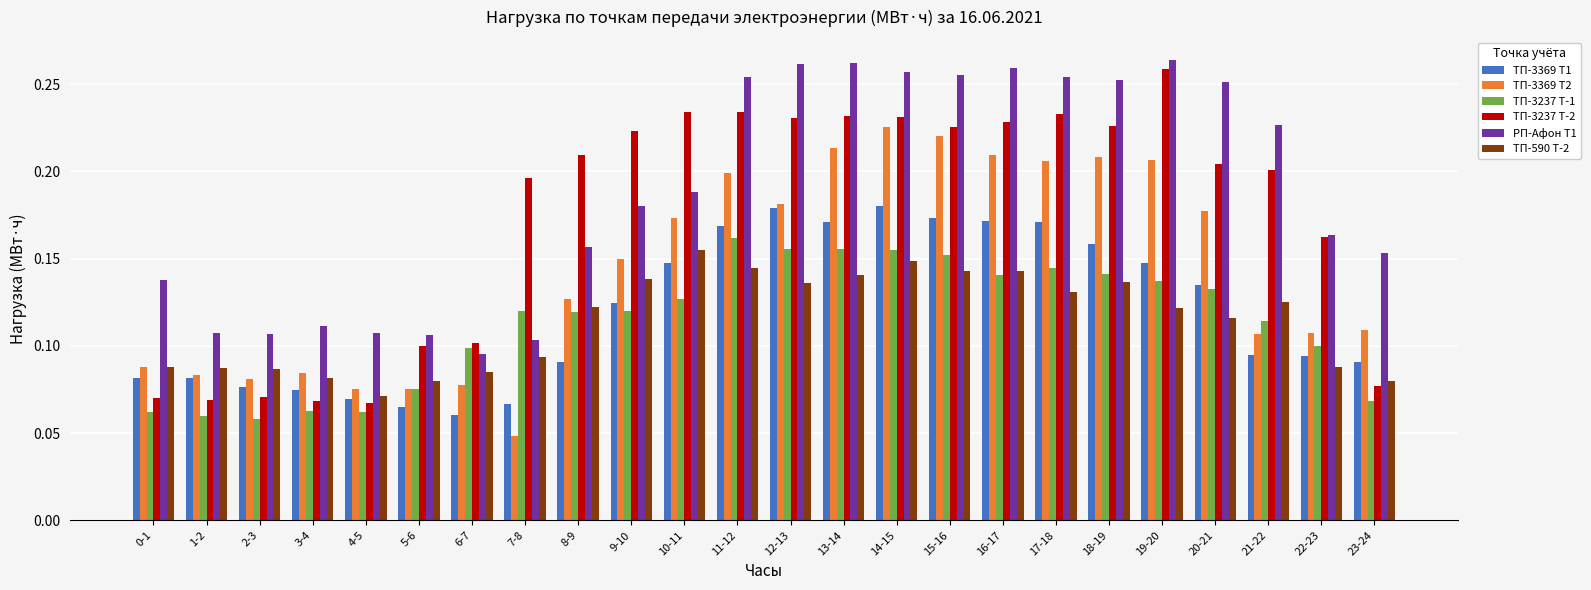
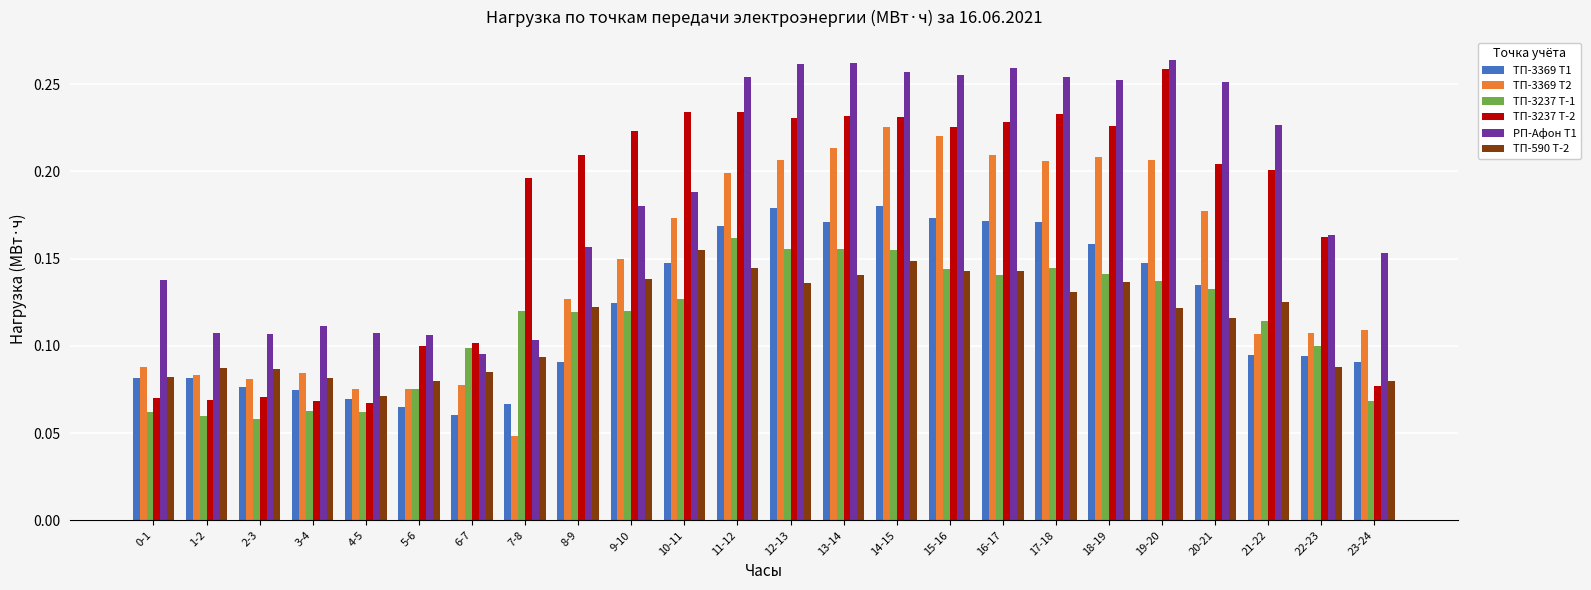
  {
    "ТП-3369 Т1": {
      "0-1": 0.082,
      "1-2": 0.081,
      "2-3": 0.076,
      "3-4": 0.075,
      "4-5": 0.069,
      "5-6": 0.065,
      "6-7": 0.060,
      "7-8": 0.067,
      "8-9": 0.091,
      "9-10": 0.124,
      "10-11": 0.148,
      "11-12": 0.169,
      "12-13": 0.179,
      "13-14": 0.171,
      "14-15": 0.180,
      "15-16": 0.173,
      "16-17": 0.171,
      "17-18": 0.171,
      "18-19": 0.158,
      "19-20": 0.148,
      "20-21": 0.135,
      "21-22": 0.095,
      "22-23": 0.094,
      "23-24": 0.091
    },
    "ТП-3369 Т2": {
      "0-1": 0.088,
      "1-2": 0.083,
      "2-3": 0.081,
      "3-4": 0.085,
      "4-5": 0.075,
      "5-6": 0.075,
      "6-7": 0.077,
      "7-8": 0.049,
      "8-9": 0.127,
      "9-10": 0.150,
      "10-11": 0.173,
      "11-12": 0.199,
-     "12-13": 0.182,
+     "12-13": 0.207,
      "13-14": 0.213,
      "14-15": 0.226,
      "15-16": 0.220,
      "16-17": 0.210,
      "17-18": 0.206,
      "18-19": 0.209,
      "19-20": 0.207,
      "20-21": 0.177,
      "21-22": 0.107,
      "22-23": 0.107,
      "23-24": 0.109
    },
    "ТП-3237 Т-1": {
      "0-1": 0.062,
      "1-2": 0.060,
      "2-3": 0.058,
      "3-4": 0.063,
      "4-5": 0.062,
      "5-6": 0.075,
      "6-7": 0.099,
      "7-8": 0.120,
      "8-9": 0.120,
      "9-10": 0.120,
      "10-11": 0.127,
      "11-12": 0.162,
      "12-13": 0.156,
      "13-14": 0.155,
      "14-15": 0.155,
-     "15-16": 0.152,
+     "15-16": 0.144,
      "16-17": 0.141,
      "17-18": 0.145,
      "18-19": 0.141,
      "19-20": 0.137,
      "20-21": 0.133,
      "21-22": 0.114,
      "22-23": 0.100,
      "23-24": 0.069
    },
    "ТП-3237 Т-2": {
      "0-1": 0.070,
      "1-2": 0.069,
      "2-3": 0.071,
      "3-4": 0.068,
      "4-5": 0.067,
      "5-6": 0.100,
      "6-7": 0.102,
      "7-8": 0.196,
      "8-9": 0.209,
      "9-10": 0.223,
      "10-11": 0.234,
      "11-12": 0.234,
      "12-13": 0.230,
      "13-14": 0.232,
      "14-15": 0.231,
      "15-16": 0.226,
      "16-17": 0.228,
      "17-18": 0.233,
      "18-19": 0.226,
      "19-20": 0.259,
      "20-21": 0.204,
      "21-22": 0.201,
      "22-23": 0.162,
      "23-24": 0.077
    },
    "РП-Афон Т1": {
      "0-1": 0.138,
      "1-2": 0.107,
      "2-3": 0.107,
      "3-4": 0.112,
      "4-5": 0.107,
      "5-6": 0.106,
      "6-7": 0.095,
      "7-8": 0.103,
      "8-9": 0.157,
      "9-10": 0.180,
      "10-11": 0.188,
      "11-12": 0.254,
      "12-13": 0.262,
      "13-14": 0.262,
      "14-15": 0.257,
      "15-16": 0.255,
      "16-17": 0.259,
      "17-18": 0.254,
      "18-19": 0.253,
      "19-20": 0.264,
      "20-21": 0.251,
      "21-22": 0.227,
      "22-23": 0.164,
      "23-24": 0.153
    },
    "ТП-590 Т-2": {
-     "0-1": 0.088,
+     "0-1": 0.082,
      "1-2": 0.087,
      "2-3": 0.087,
      "3-4": 0.082,
      "4-5": 0.071,
      "5-6": 0.080,
      "6-7": 0.085,
      "7-8": 0.093,
      "8-9": 0.122,
      "9-10": 0.138,
      "10-11": 0.155,
      "11-12": 0.145,
      "12-13": 0.136,
      "13-14": 0.141,
      "14-15": 0.149,
      "15-16": 0.143,
      "16-17": 0.143,
      "17-18": 0.131,
      "18-19": 0.137,
      "19-20": 0.122,
      "20-21": 0.116,
      "21-22": 0.125,
      "22-23": 0.088,
      "23-24": 0.080
    }
  }
